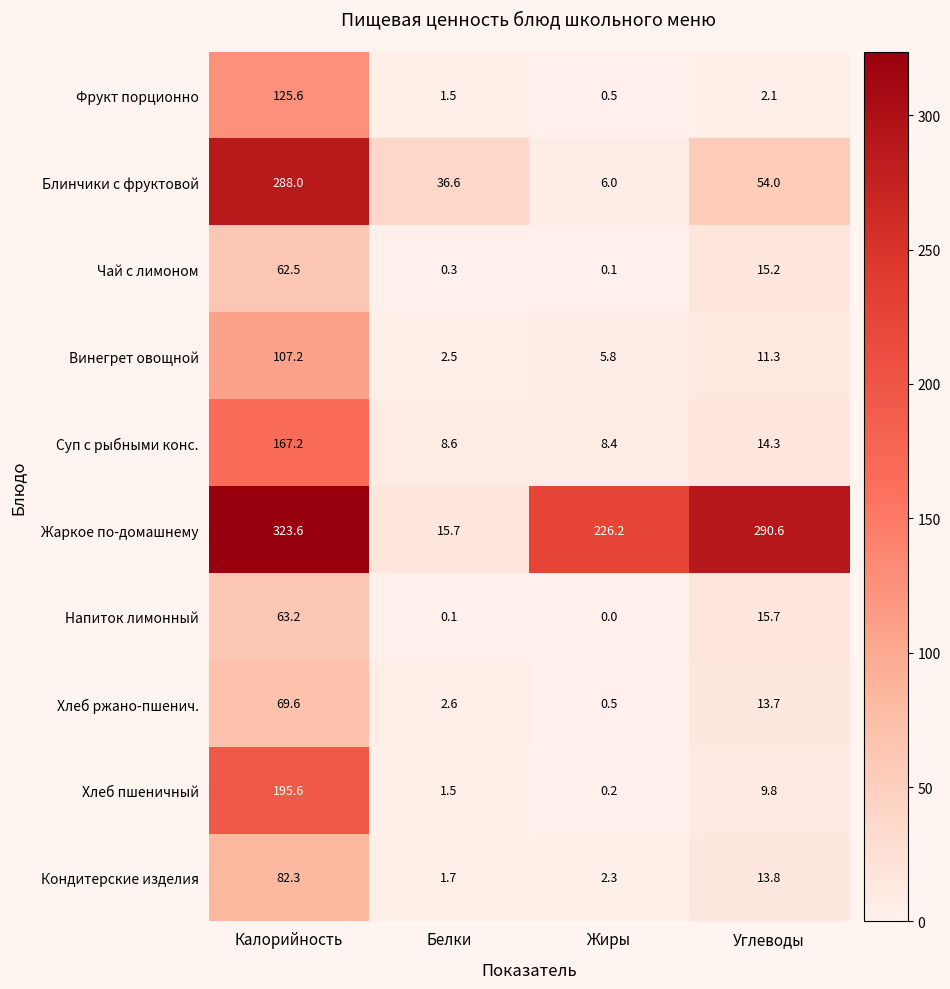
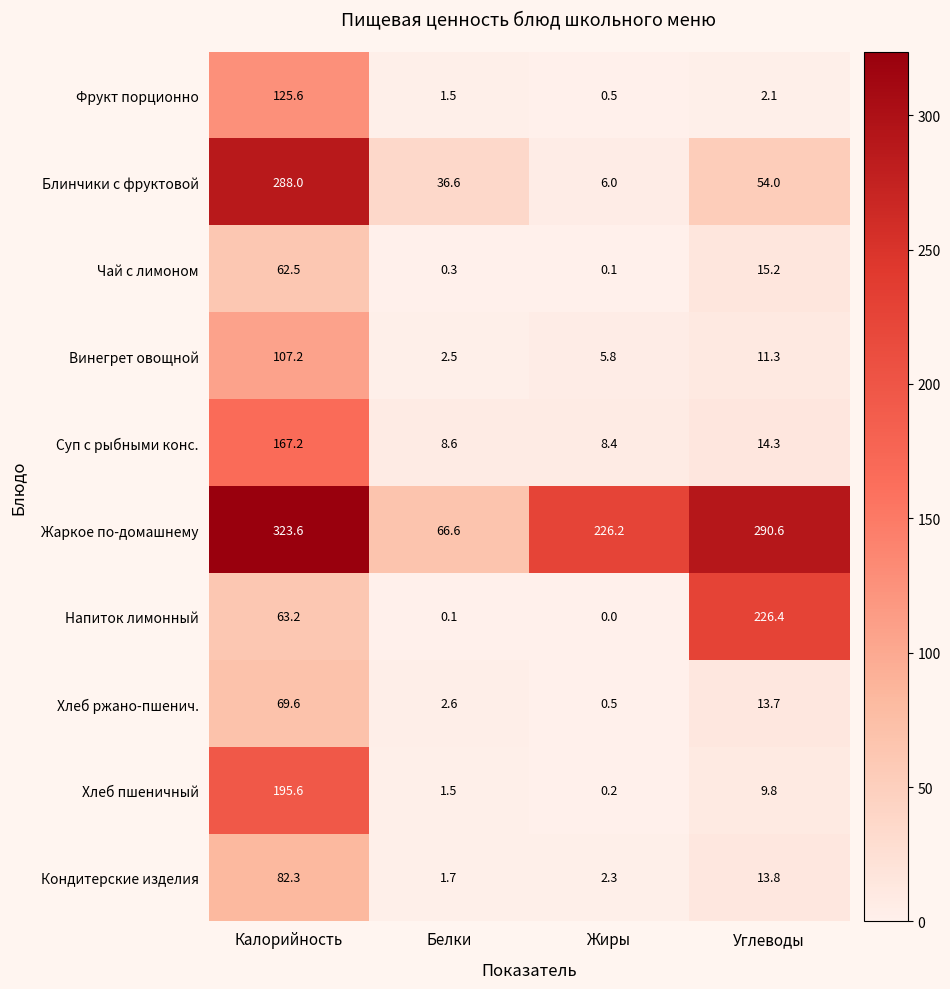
  {
    "Фрукт порционно": {
      "Калорийность": 125.6,
      "Белки": 1.5,
      "Жиры": 0.5,
      "Углеводы": 2.1
    },
    "Блинчики с фруктовой": {
      "Калорийность": 288.0,
      "Белки": 36.6,
      "Жиры": 6.0,
      "Углеводы": 54.0
    },
    "Чай с лимоном": {
      "Калорийность": 62.5,
      "Белки": 0.3,
      "Жиры": 0.1,
      "Углеводы": 15.2
    },
    "Винегрет овощной": {
      "Калорийность": 107.2,
      "Белки": 2.5,
      "Жиры": 5.8,
      "Углеводы": 11.3
    },
    "Суп с рыбными конс.": {
      "Калорийность": 167.2,
      "Белки": 8.6,
      "Жиры": 8.4,
      "Углеводы": 14.3
    },
    "Жаркое по-домашнему": {
      "Калорийность": 323.6,
-     "Белки": 15.7,
+     "Белки": 66.6,
      "Жиры": 226.2,
      "Углеводы": 290.6
    },
    "Напиток лимонный": {
      "Калорийность": 63.2,
      "Белки": 0.1,
      "Жиры": 0.0,
-     "Углеводы": 15.7
+     "Углеводы": 226.4
    },
    "Хлеб ржано-пшенич.": {
      "Калорийность": 69.6,
      "Белки": 2.6,
      "Жиры": 0.5,
      "Углеводы": 13.7
    },
    "Хлеб пшеничный": {
      "Калорийность": 195.6,
      "Белки": 1.5,
      "Жиры": 0.2,
      "Углеводы": 9.8
    },
    "Кондитерские изделия": {
      "Калорийность": 82.3,
      "Белки": 1.7,
      "Жиры": 2.3,
      "Углеводы": 13.8
    }
  }
